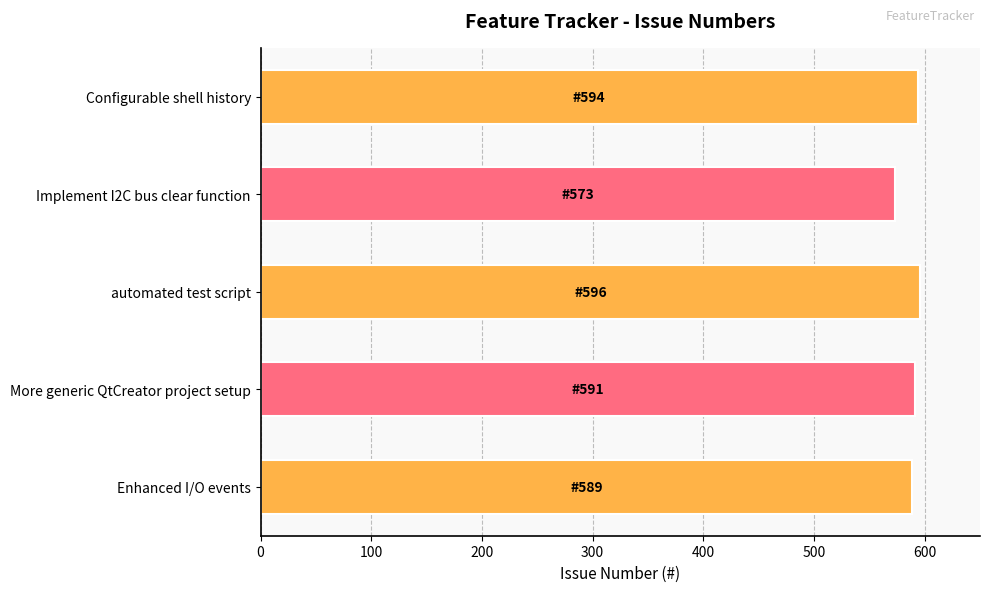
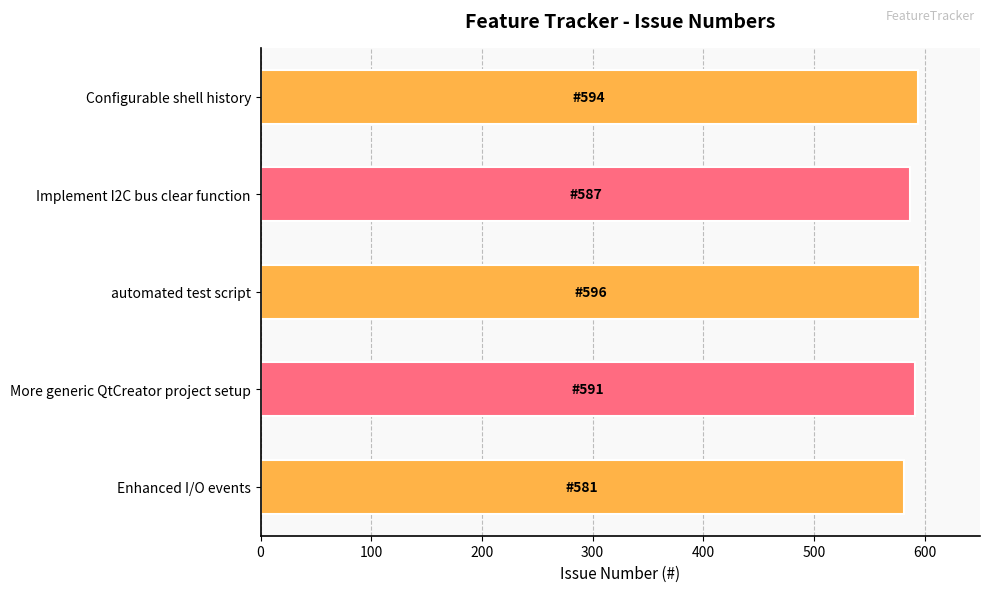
  {
    "Configurable shell history": 594,
-   "Implement I2C bus clear function": 573,
+   "Implement I2C bus clear function": 587,
    "automated test script": 596,
    "More generic QtCreator project setup": 591,
-   "Enhanced I/O events": 589
+   "Enhanced I/O events": 581
  }
